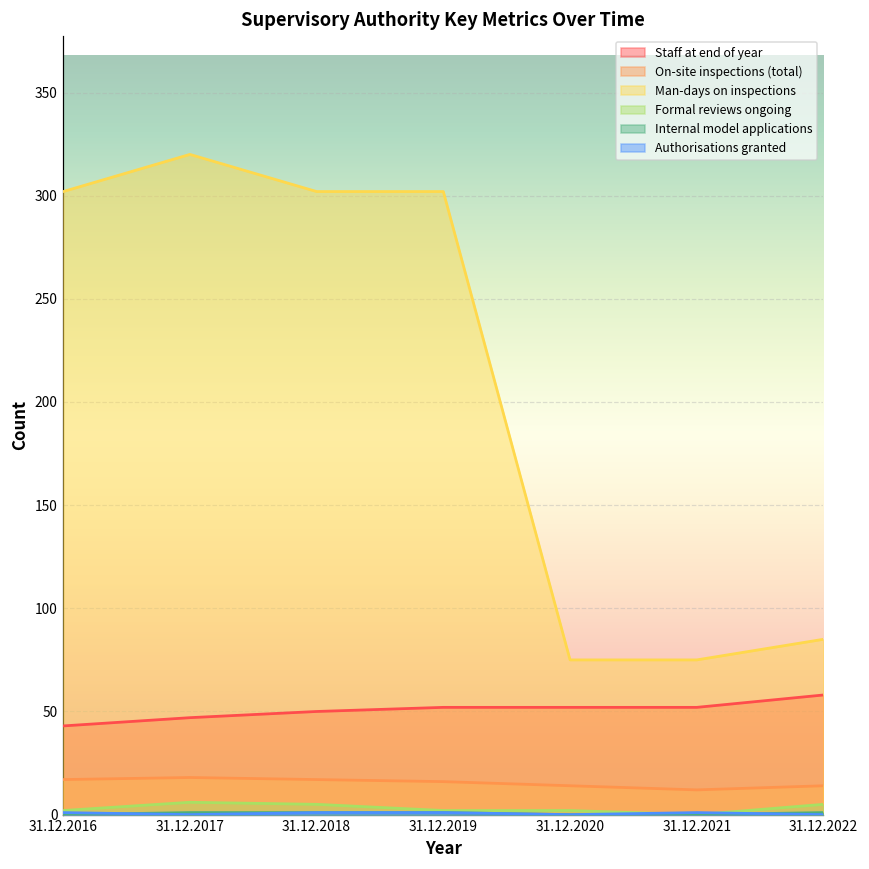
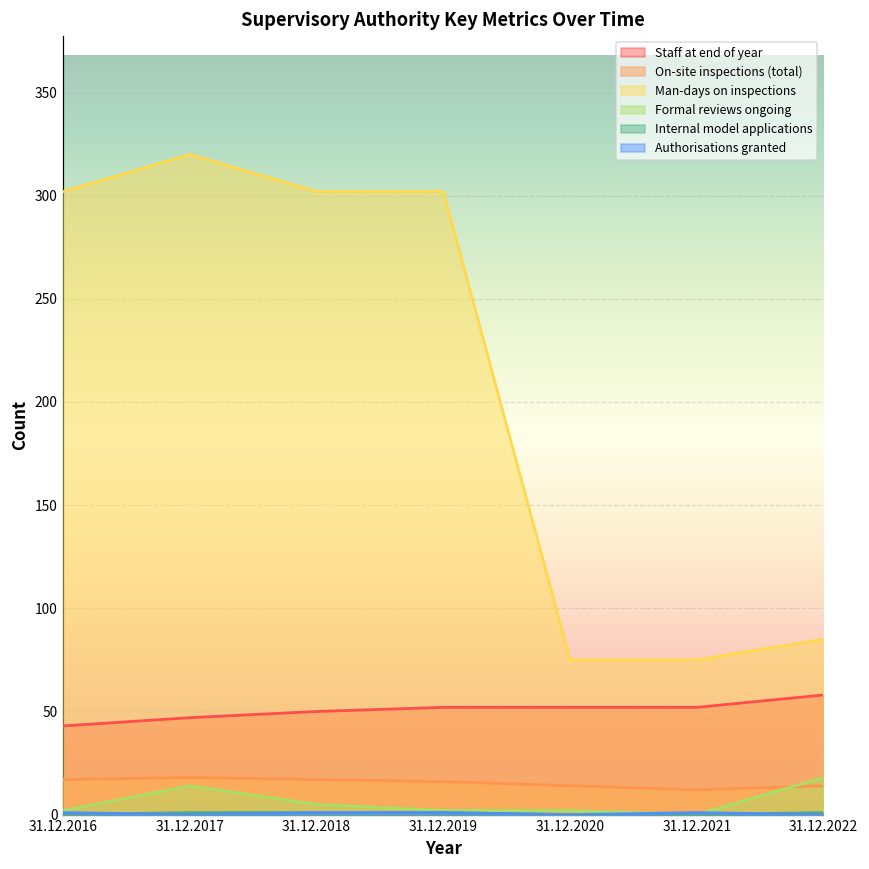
  {
    "Formal reviews ongoing": {
-     "31.12.2017": 6,
+     "31.12.2017": 14,
      "31.12.2018": 5,
      "31.12.2020": 2,
-     "31.12.2022": 5
+     "31.12.2022": 18
    }
  }
